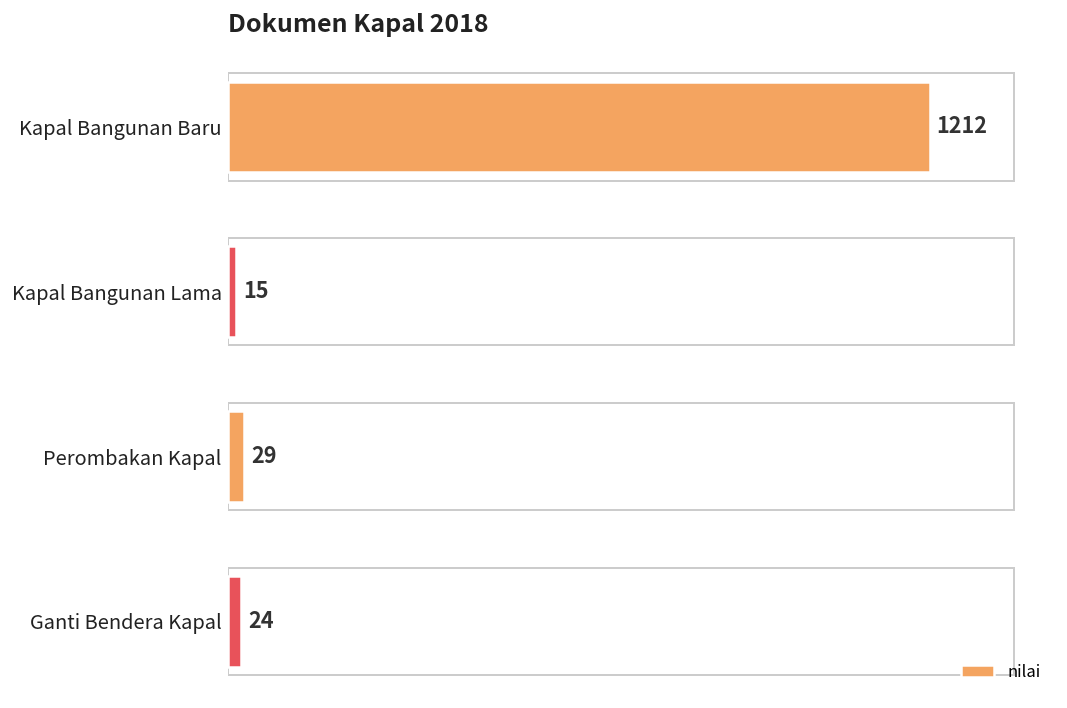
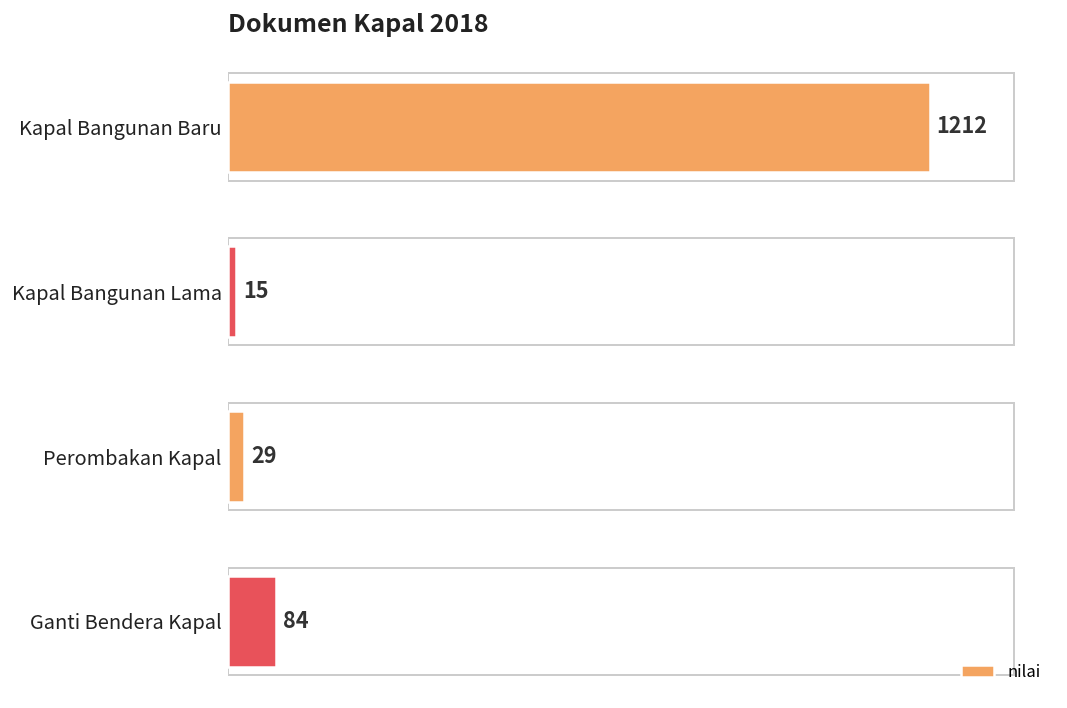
  {
    "Kapal Bangunan Baru": 1212,
    "Kapal Bangunan Lama": 15,
    "Perombakan Kapal": 29,
-   "Ganti Bendera Kapal": 24
+   "Ganti Bendera Kapal": 84
  }
